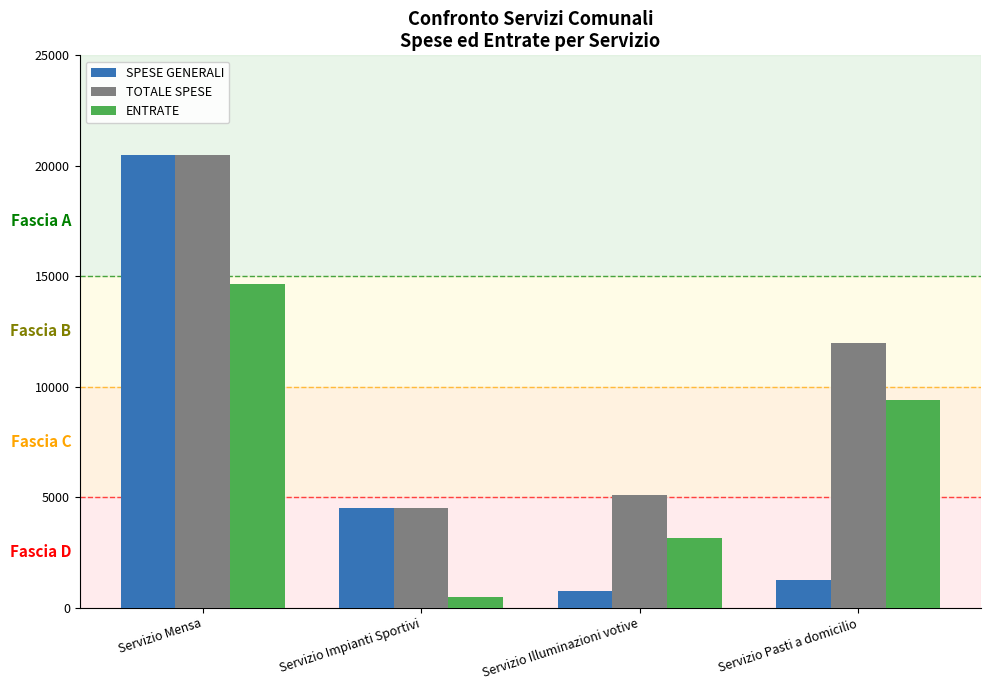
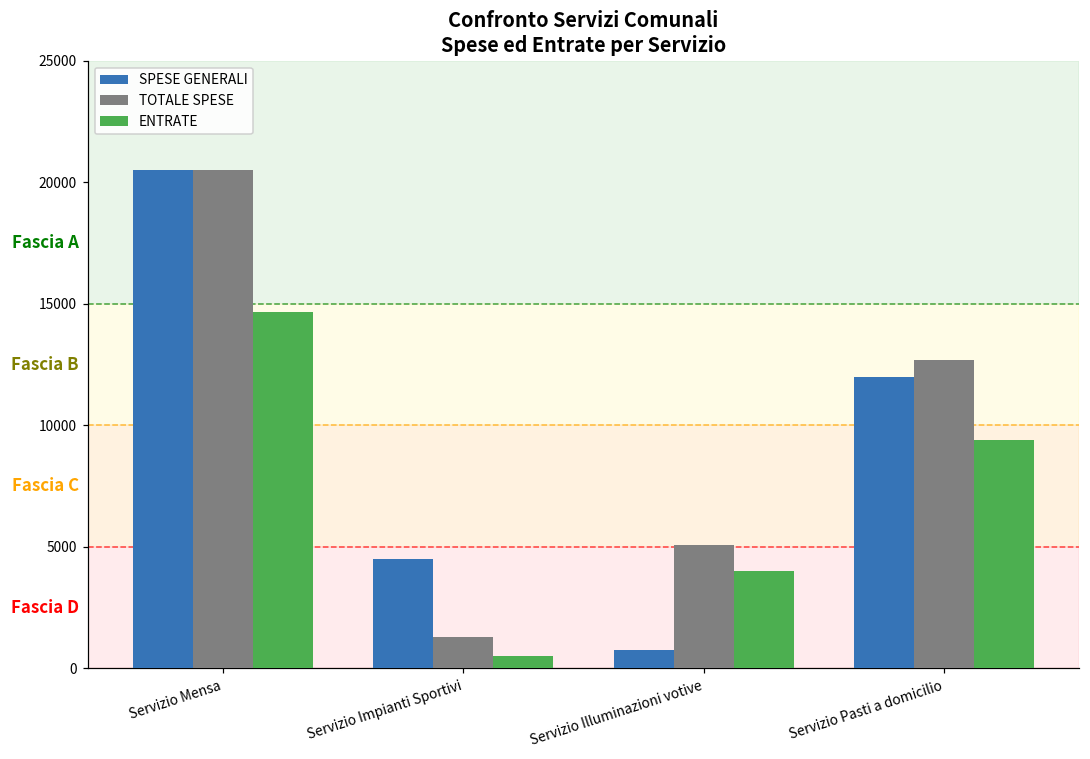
  {
    "SPESE GENERALI": {
      "Servizio Mensa": 20500,
      "Servizio Impianti Sportivi": 4500,
      "Servizio Illuminazioni votive": 800,
-     "Servizio Pasti a domicilio": 1200
+     "Servizio Pasti a domicilio": 12000
    },
    "TOTALE SPESE": {
      "Servizio Mensa": 20500,
-     "Servizio Impianti Sportivi": 4500,
+     "Servizio Impianti Sportivi": 1300,
      "Servizio Illuminazioni votive": 5100,
-     "Servizio Pasti a domicilio": 12000
+     "Servizio Pasti a domicilio": 12700
    },
    "ENTRATE": {
      "Servizio Mensa": 14700,
      "Servizio Impianti Sportivi": 500,
-     "Servizio Illuminazioni votive": 3200,
+     "Servizio Illuminazioni votive": 4000,
      "Servizio Pasti a domicilio": 9400
    }
  }
